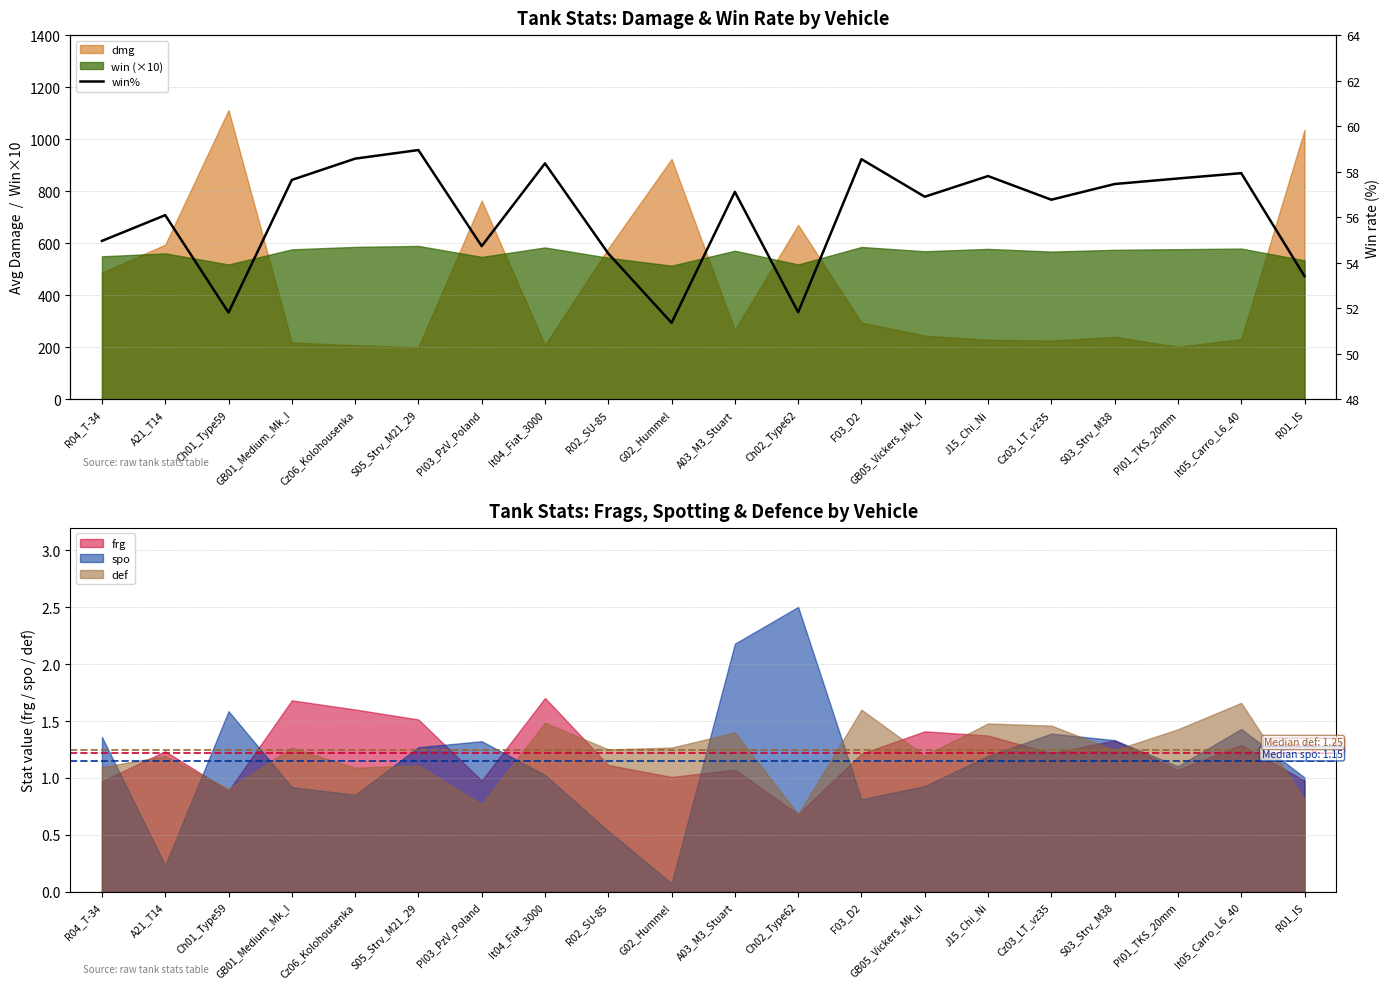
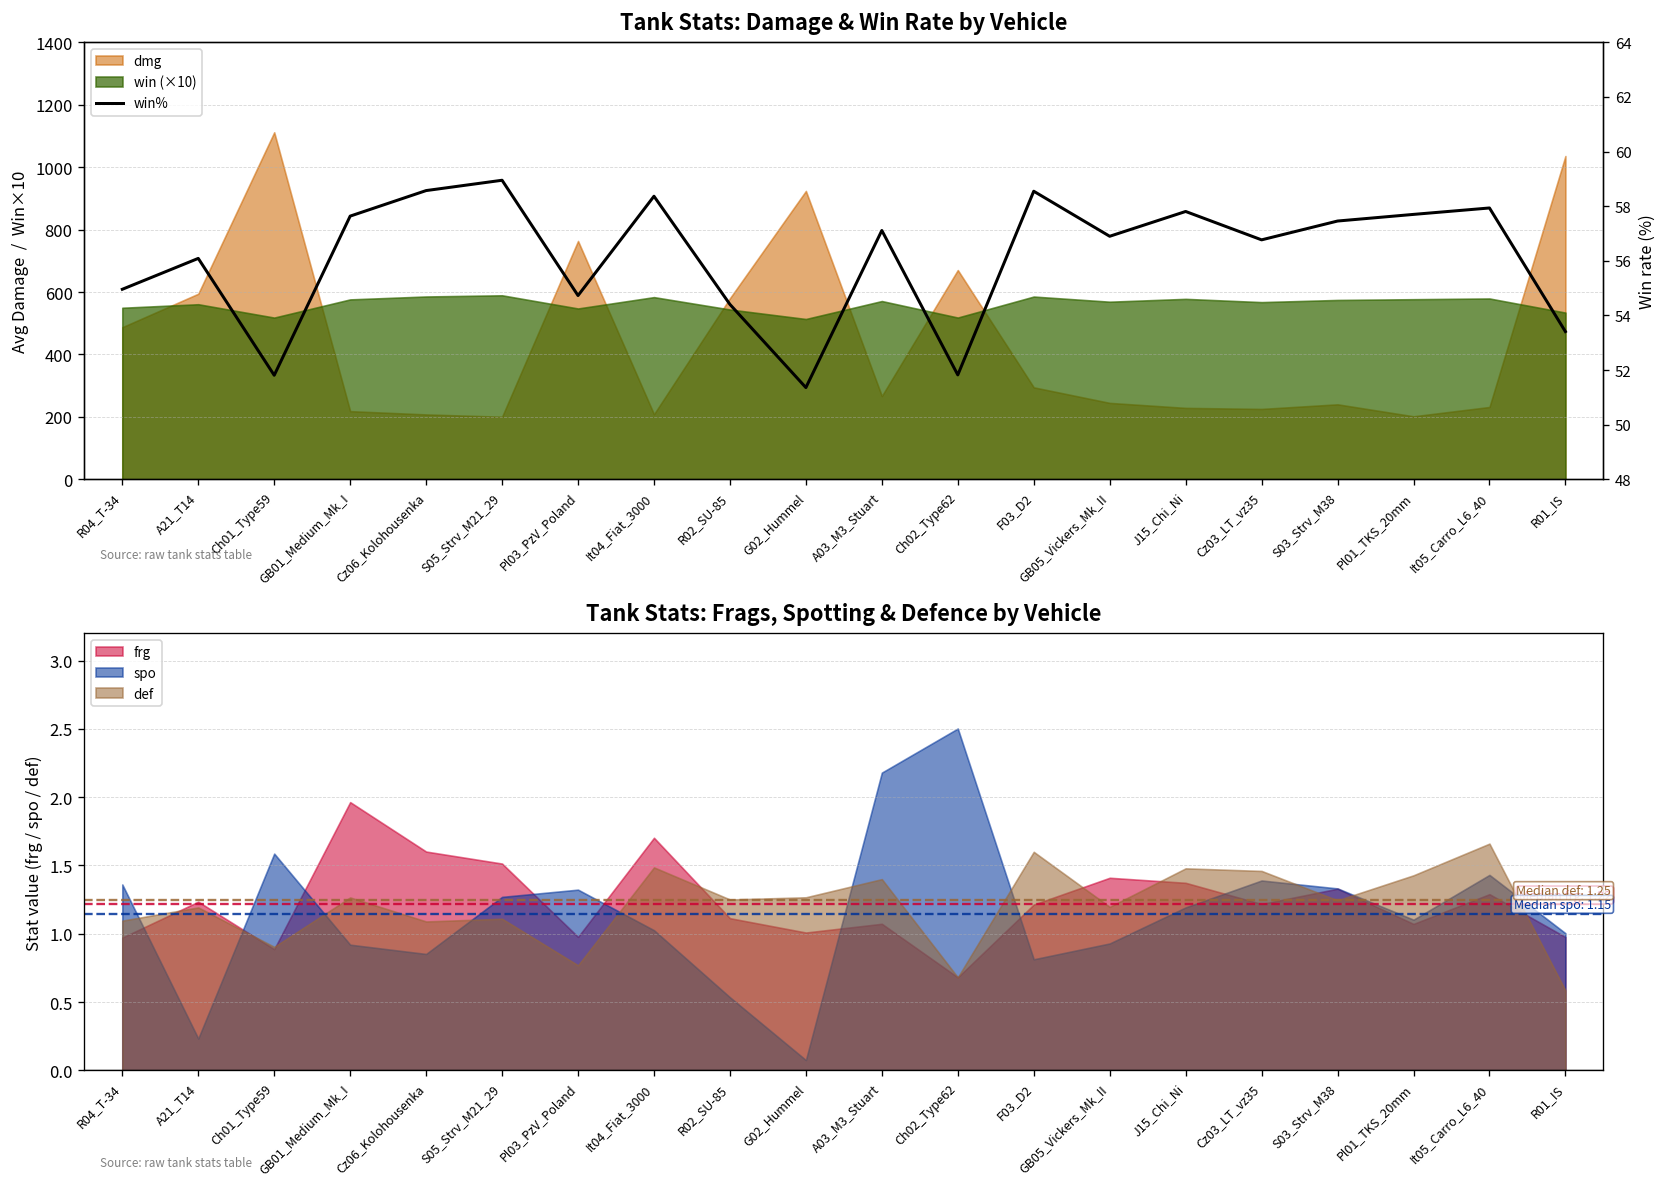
  {
    "Tank Stats: Frags, Spotting & Defence by Vehicle": {
      "frg": {
        "R04_T-34": 0.97,
        "A21_T14": 1.24,
-       "GB01_Medium_Mk_I": 1.68,
+       "GB01_Medium_Mk_I": 1.96,
        "Cz06_Kolohousenka": 1.60,
        "S05_Strv_M21_29": 1.51,
        "Pl03_PzV_Poland": 0.98,
        "It04_Fiat_3000": 1.70,
        "R02_SU-85": 1.11,
        "G02_Hummel": 1.01,
        "A03_M3_Stuart": 1.07,
        "F03_D2": 1.21,
        "GB05_Vickers_Mk_II": 1.41,
        "J15_Chi_Ni": 1.37,
        "Cz03_LT_vz35": 1.22,
        "Pl01_TKS_20mm": 1.07,
        "R01_IS": 0.98
      },
      "spo": {
        "R04_T-34": 1.36,
        "A21_T14": 0.23,
        "Ch01_Type59": 1.59,
        "GB01_Medium_Mk_I": 0.92,
        "Cz06_Kolohousenka": 0.85,
        "S05_Strv_M21_29": 1.27,
        "Pl03_PzV_Poland": 1.32,
        "It04_Fiat_3000": 1.03,
        "R02_SU-85": 0.54,
        "G02_Hummel": 0.08,
        "A03_M3_Stuart": 2.18,
        "Ch02_Type62": 2.50,
        "F03_D2": 0.81,
        "GB05_Vickers_Mk_II": 0.93,
        "J15_Chi_Ni": 1.19,
        "Cz03_LT_vz35": 1.39,
        "Pl01_TKS_20mm": 1.10,
        "It05_Carro_L6_40": 1.43
      },
      "def": {
        "R04_T-34": 1.10,
        "A21_T14": 1.19,
        "GB01_Medium_Mk_I": 1.27,
        "Cz06_Kolohousenka": 1.09,
        "S05_Strv_M21_29": 1.11,
        "Pl03_PzV_Poland": 0.77,
        "It04_Fiat_3000": 1.49,
        "R02_SU-85": 1.25,
        "G02_Hummel": 1.27,
        "A03_M3_Stuart": 1.40,
        "F03_D2": 1.60,
        "GB05_Vickers_Mk_II": 1.20,
        "J15_Chi_Ni": 1.48,
        "Cz03_LT_vz35": 1.46,
        "S03_Strv_M38": 1.25,
        "Pl01_TKS_20mm": 1.43,
        "It05_Carro_L6_40": 1.66,
-       "R01_IS": 0.81
+       "R01_IS": 0.59
      }
    }
  }
